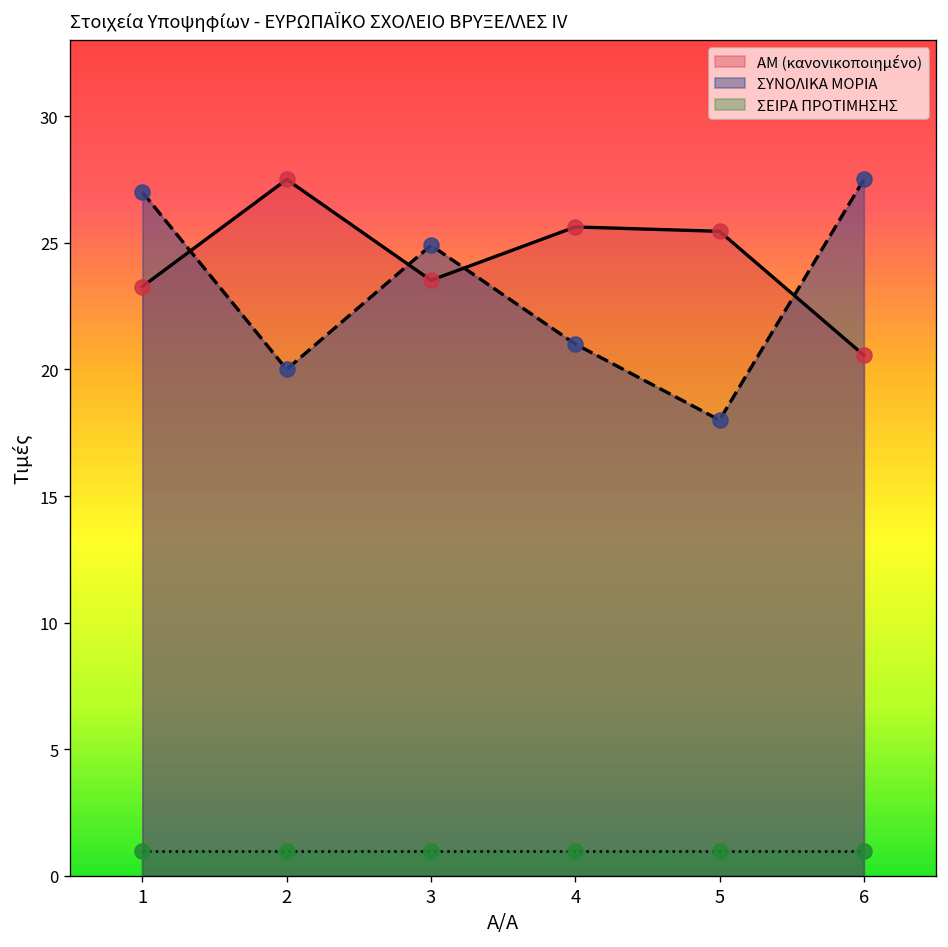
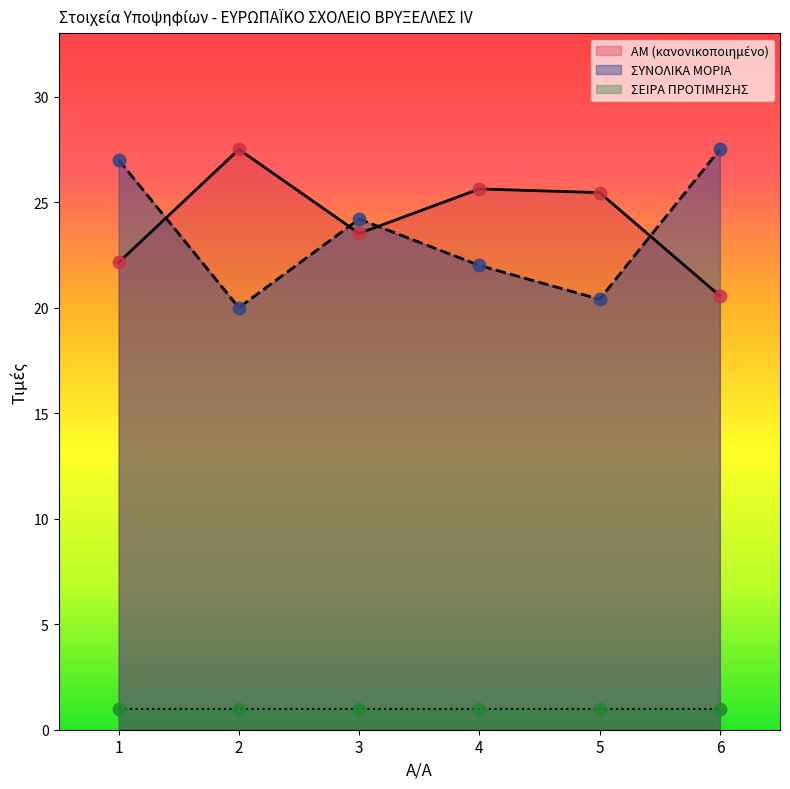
  {
    "ΑΜ (κανονικοποιημένο)": {
-     "1": 23.3,
+     "1": 22.1,
      "2": 27.5,
      "3": 23.5,
      "4": 25.6,
      "5": 25.5,
      "6": 20.6
    },
    "ΣΥΝΟΛΙΚΑ ΜΟΡΙΑ": {
      "1": 27.0,
      "2": 20.0,
-     "3": 24.9,
-     "4": 21,
-     "5": 18.0,
+     "3": 24.2,
+     "4": 22,
+     "5": 20.4,
      "6": 27.5
    },
    "ΣΕΙΡΑ ΠΡΟΤΙΜΗΣΗΣ": {
      "1": 1.0,
      "2": 1.0,
      "3": 1.0,
      "4": 1.0,
      "5": 1.0,
      "6": 1.0
    }
  }
